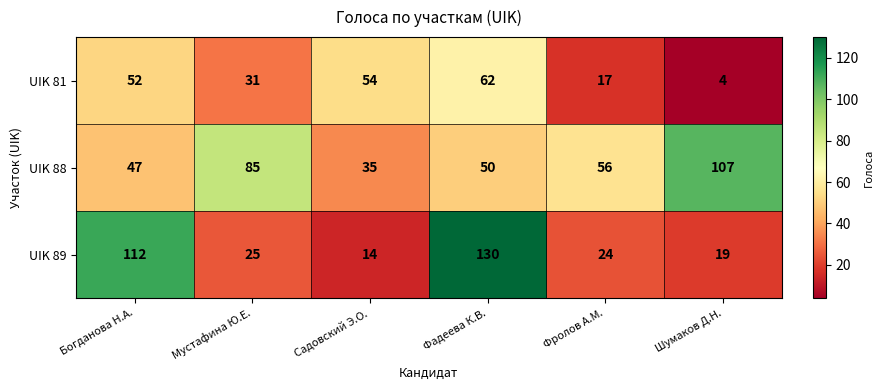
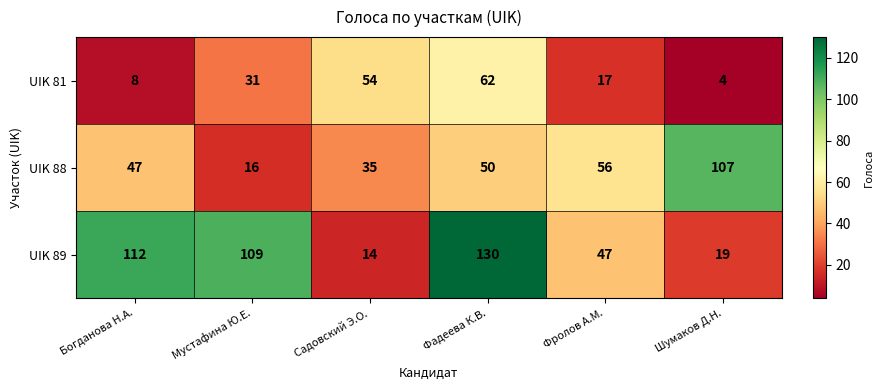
  {
    "UIK 81": {
-     "Богданова Н.А.": 52,
+     "Богданова Н.А.": 8,
      "Мустафина Ю.Е.": 31,
      "Садовский Э.О.": 54,
      "Фадеева К.В.": 62,
      "Фролов А.М.": 17,
      "Шумаков Д.Н.": 4
    },
    "UIK 88": {
      "Богданова Н.А.": 47,
-     "Мустафина Ю.Е.": 85,
+     "Мустафина Ю.Е.": 16,
      "Садовский Э.О.": 35,
      "Фадеева К.В.": 50,
      "Фролов А.М.": 56,
      "Шумаков Д.Н.": 107
    },
    "UIK 89": {
      "Богданова Н.А.": 112,
-     "Мустафина Ю.Е.": 25,
+     "Мустафина Ю.Е.": 109,
      "Садовский Э.О.": 14,
      "Фадеева К.В.": 130,
-     "Фролов А.М.": 24,
+     "Фролов А.М.": 47,
      "Шумаков Д.Н.": 19
    }
  }
